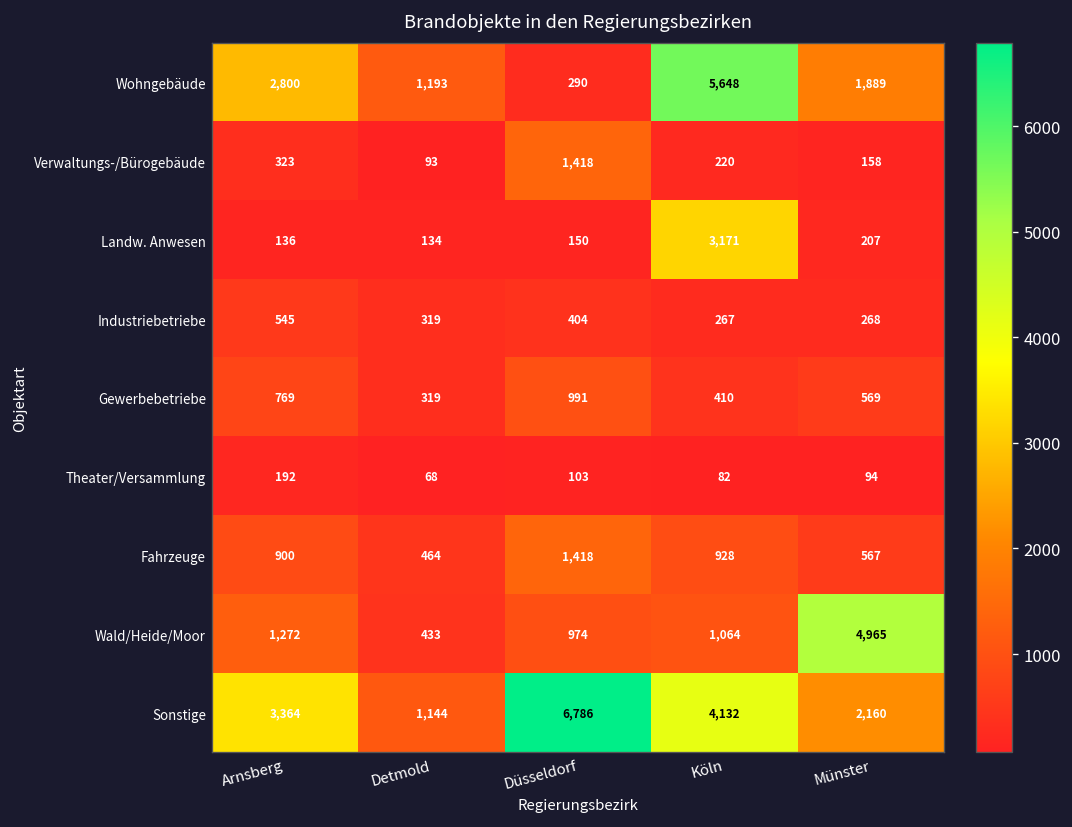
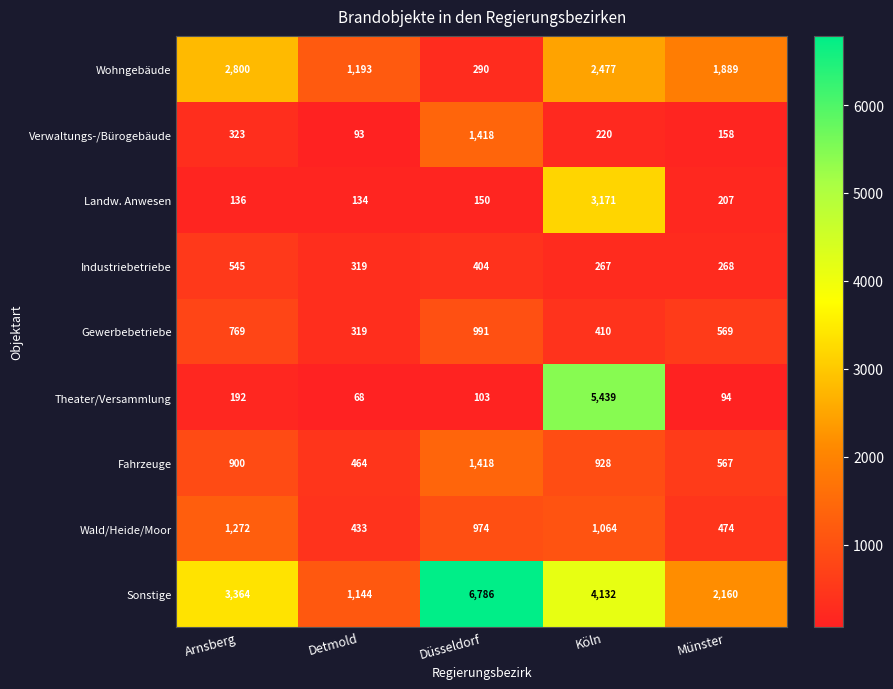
  {
    "Wohngebäude": {
      "Arnsberg": "2,800",
      "Detmold": "1,193",
      "Düsseldorf": "290",
-     "Köln": "5,648",
+     "Köln": "2,477",
      "Münster": "1,889"
    },
    "Verwaltungs-/Bürogebäude": {
      "Arnsberg": "323",
      "Detmold": "93",
      "Düsseldorf": "1,418",
      "Köln": "220",
      "Münster": "158"
    },
    "Landw. Anwesen": {
      "Arnsberg": "136",
      "Detmold": "134",
      "Düsseldorf": "150",
      "Köln": "3,171",
      "Münster": "207"
    },
    "Industriebetriebe": {
      "Arnsberg": "545",
      "Detmold": "319",
      "Düsseldorf": "404",
      "Köln": "267",
      "Münster": "268"
    },
    "Gewerbebetriebe": {
      "Arnsberg": "769",
      "Detmold": "319",
      "Düsseldorf": "991",
      "Köln": "410",
      "Münster": "569"
    },
    "Theater/Versammlung": {
      "Arnsberg": "192",
      "Detmold": "68",
      "Düsseldorf": "103",
-     "Köln": "82",
+     "Köln": "5,439",
      "Münster": "94"
    },
    "Fahrzeuge": {
      "Arnsberg": "900",
      "Detmold": "464",
      "Düsseldorf": "1,418",
      "Köln": "928",
      "Münster": "567"
    },
    "Wald/Heide/Moor": {
      "Arnsberg": "1,272",
      "Detmold": "433",
      "Düsseldorf": "974",
      "Köln": "1,064",
-     "Münster": "4,965"
+     "Münster": "474"
    },
    "Sonstige": {
      "Arnsberg": "3,364",
      "Detmold": "1,144",
      "Düsseldorf": "6,786",
      "Köln": "4,132",
      "Münster": "2,160"
    }
  }
